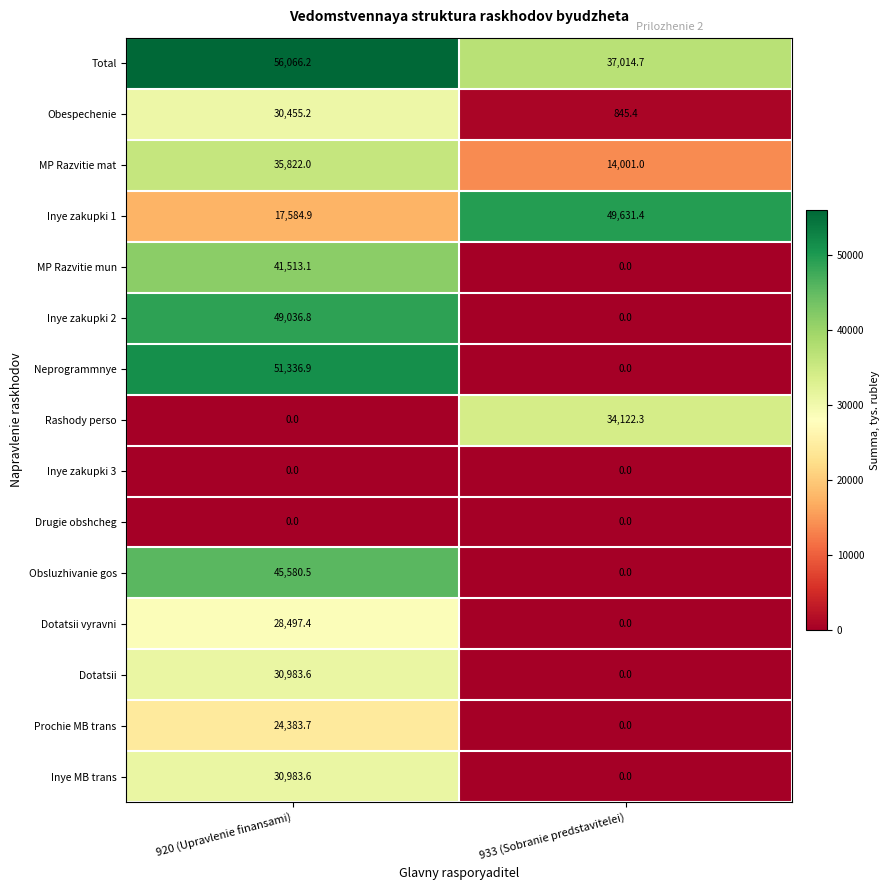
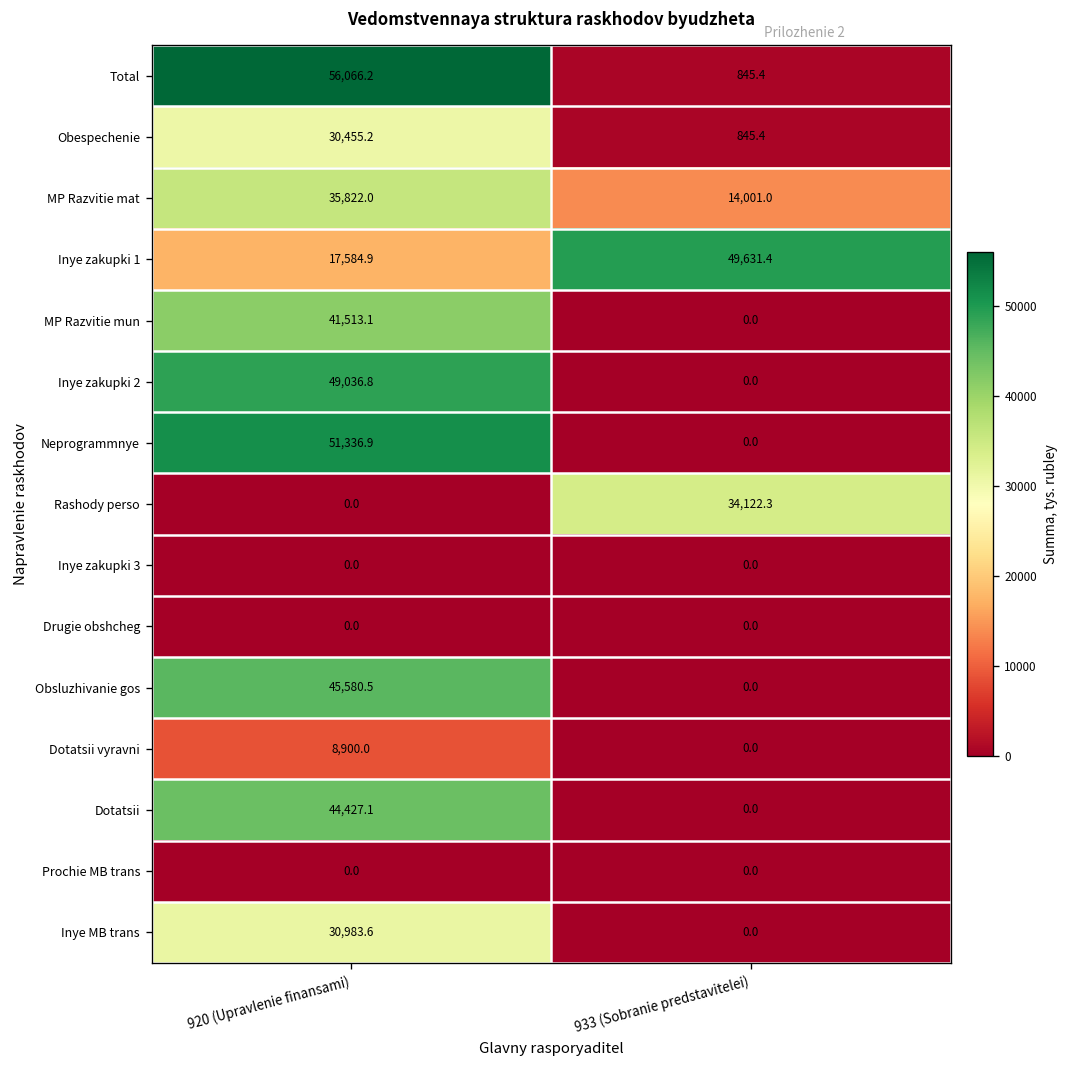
  {
    "Total": {
      "920 (Upravlenie finansami)": "56,066.2",
-     "933 (Sobranie predstavitelei)": "37,014.7"
+     "933 (Sobranie predstavitelei)": "845.4"
    },
    "Obespechenie": {
      "920 (Upravlenie finansami)": "30,455.2",
      "933 (Sobranie predstavitelei)": "845.4"
    },
    "MP Razvitie mat": {
      "920 (Upravlenie finansami)": "35,822.0",
      "933 (Sobranie predstavitelei)": "14,001.0"
    },
    "Inye zakupki 1": {
      "920 (Upravlenie finansami)": "17,584.9",
      "933 (Sobranie predstavitelei)": "49,631.4"
    },
    "MP Razvitie mun": {
      "920 (Upravlenie finansami)": "41,513.1",
      "933 (Sobranie predstavitelei)": "0.0"
    },
    "Inye zakupki 2": {
      "920 (Upravlenie finansami)": "49,036.8",
      "933 (Sobranie predstavitelei)": "0.0"
    },
    "Neprogrammnye": {
      "920 (Upravlenie finansami)": "51,336.9",
      "933 (Sobranie predstavitelei)": "0.0"
    },
    "Rashody perso": {
      "920 (Upravlenie finansami)": "0.0",
      "933 (Sobranie predstavitelei)": "34,122.3"
    },
    "Inye zakupki 3": {
      "920 (Upravlenie finansami)": "0.0",
      "933 (Sobranie predstavitelei)": "0.0"
    },
    "Drugie obshcheg": {
      "920 (Upravlenie finansami)": "0.0",
      "933 (Sobranie predstavitelei)": "0.0"
    },
    "Obsluzhivanie gos": {
      "920 (Upravlenie finansami)": "45,580.5",
      "933 (Sobranie predstavitelei)": "0.0"
    },
    "Dotatsii vyravni": {
-     "920 (Upravlenie finansami)": "28,497.4",
+     "920 (Upravlenie finansami)": "8,900.0",
      "933 (Sobranie predstavitelei)": "0.0"
    },
    "Dotatsii": {
-     "920 (Upravlenie finansami)": "30,983.6",
+     "920 (Upravlenie finansami)": "44,427.1",
      "933 (Sobranie predstavitelei)": "0.0"
    },
    "Prochie MB trans": {
-     "920 (Upravlenie finansami)": "24,383.7",
+     "920 (Upravlenie finansami)": "0.0",
      "933 (Sobranie predstavitelei)": "0.0"
    },
    "Inye MB trans": {
      "920 (Upravlenie finansami)": "30,983.6",
      "933 (Sobranie predstavitelei)": "0.0"
    }
  }
